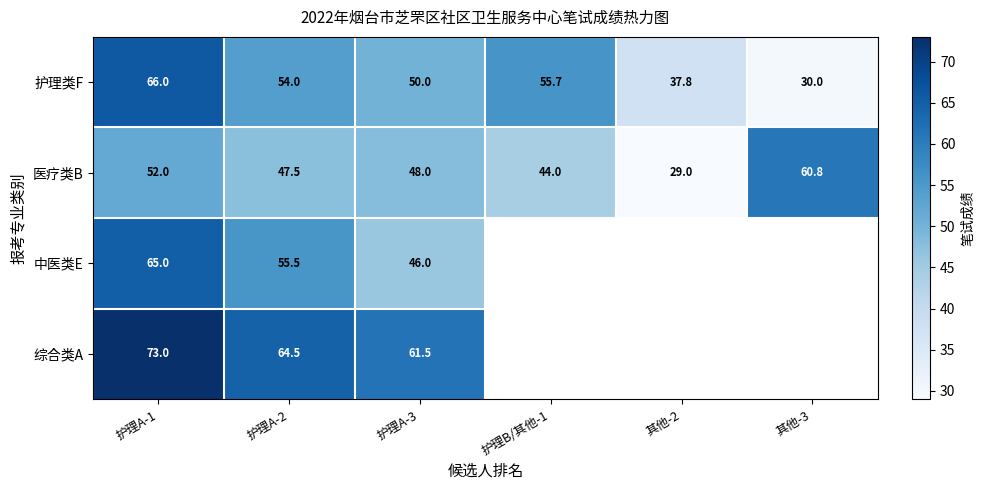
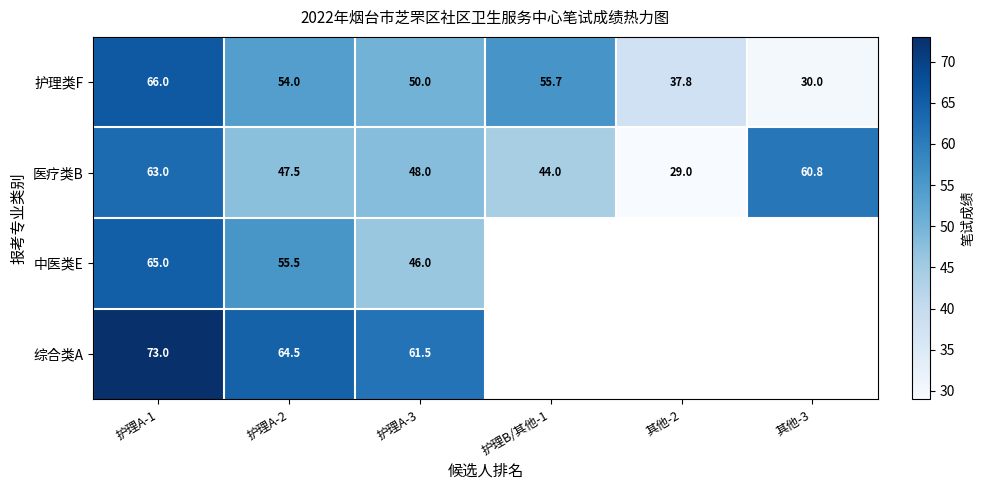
  {
    "护理类F": {
      "护理A-1": 66.0,
      "护理A-2": 54.0,
      "护理A-3": 50.0,
      "护理B/其他-1": 55.7,
      "其他-2": 37.8,
      "其他-3": 30.0
    },
    "医疗类B": {
-     "护理A-1": 52.0,
+     "护理A-1": 63.0,
      "护理A-2": 47.5,
      "护理A-3": 48.0,
      "护理B/其他-1": 44.0,
      "其他-2": 29.0,
      "其他-3": 60.8
    },
    "中医类E": {
      "护理A-1": 65.0,
      "护理A-2": 55.5,
      "护理A-3": 46.0
    },
    "综合类A": {
      "护理A-1": 73.0,
      "护理A-2": 64.5,
      "护理A-3": 61.5
    }
  }
